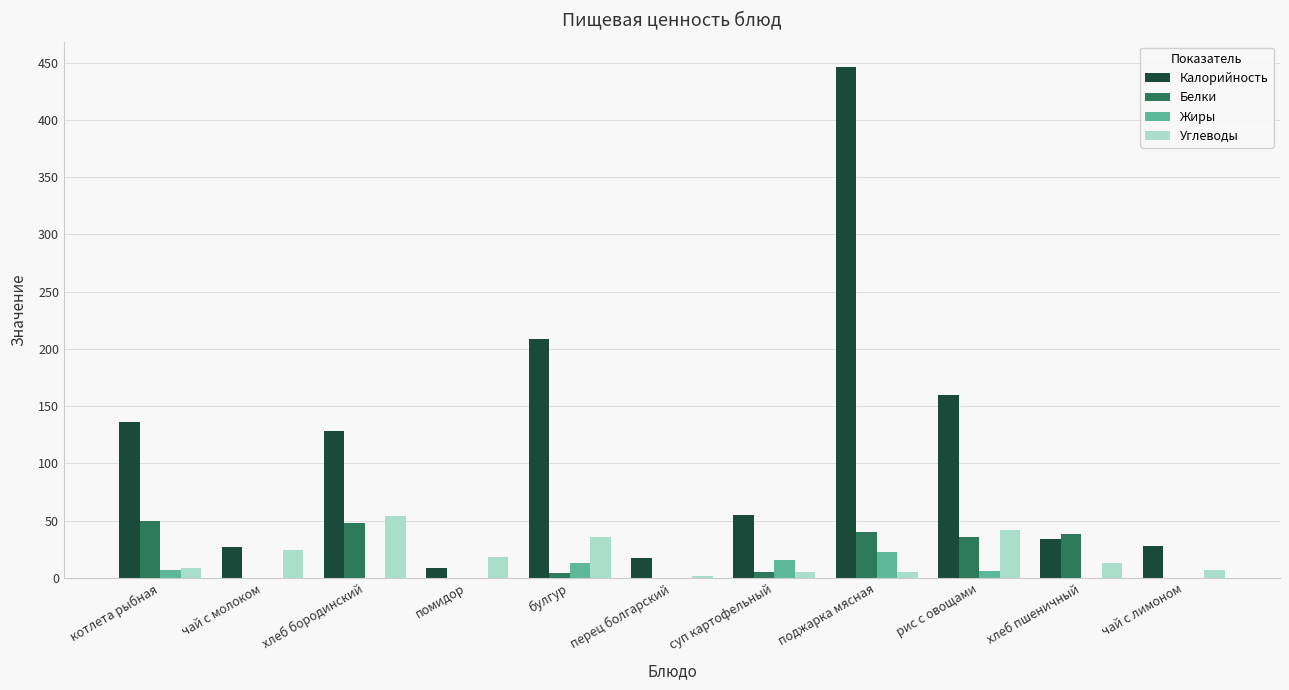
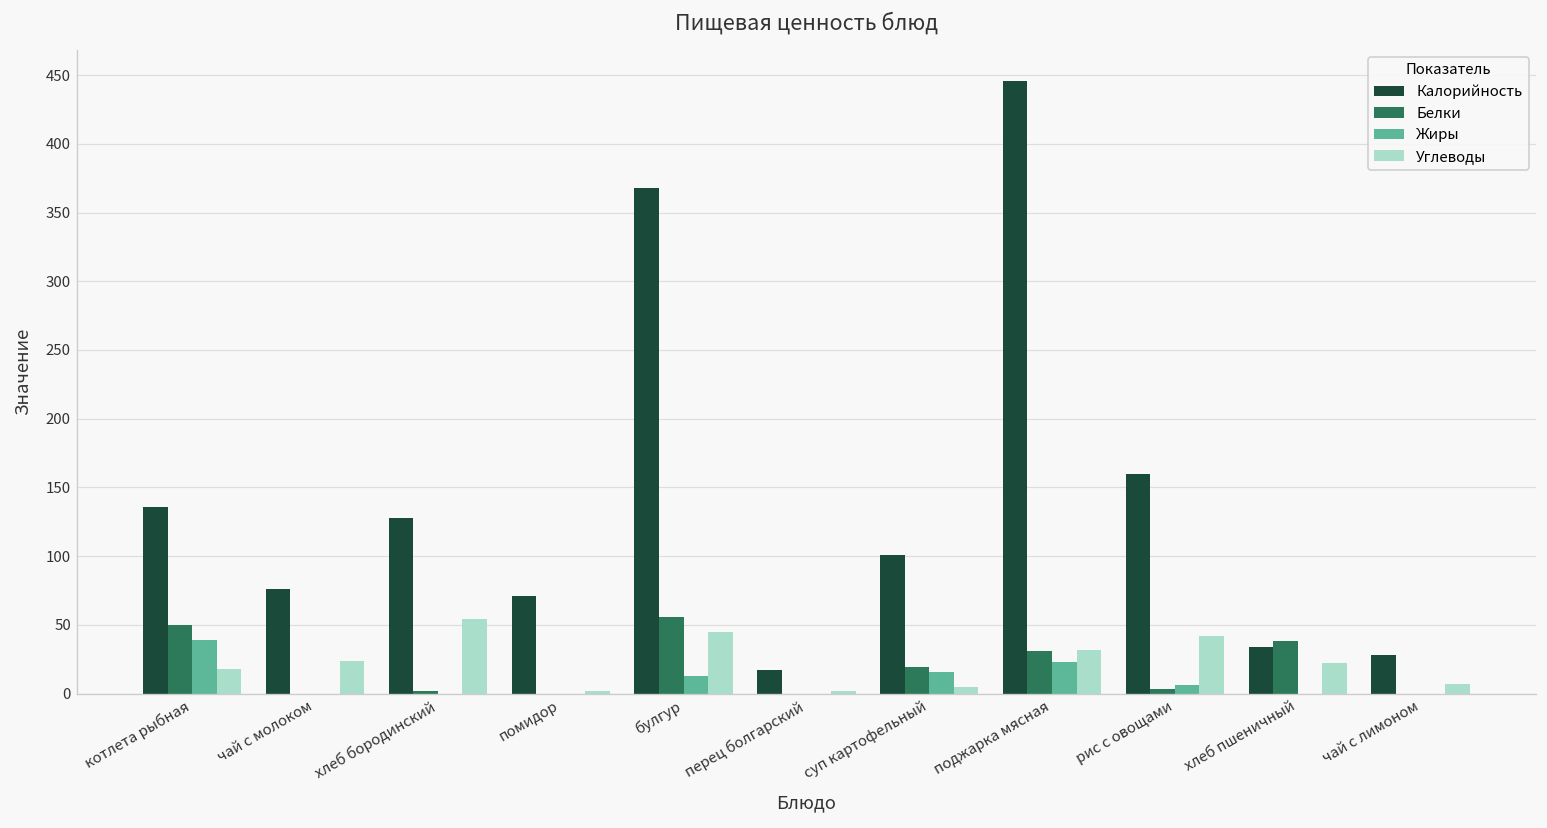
  {
    "Калорийность": {
      "котлета рыбная": 136,
-     "чай с молоком": 27,
+     "чай с молоком": 76,
      "хлеб бородинский": 128,
-     "помидор": 9,
-     "булгур": 209,
+     "помидор": 71,
+     "булгур": 368,
      "перец болгарский": 17,
-     "суп картофельный": 55,
+     "суп картофельный": 101,
      "поджарка мясная": 446,
      "рис с овощами": 160,
      "хлеб пшеничный": 34,
      "чай с лимоном": 28
    },
    "Белки": {
      "котлета рыбная": 50,
      "чай с молоком": 0,
-     "хлеб бородинский": 48,
+     "хлеб бородинский": 2,
      "помидор": 0,
-     "булгур": 4,
+     "булгур": 56,
      "перец болгарский": 0,
-     "суп картофельный": 5,
-     "поджарка мясная": 40,
-     "рис с овощами": 36,
+     "суп картофельный": 19,
+     "поджарка мясная": 31,
+     "рис с овощами": 3,
      "хлеб пшеничный": 38,
      "чай с лимоном": 0
    },
    "Жиры": {
-     "котлета рыбная": 7,
+     "котлета рыбная": 39,
      "чай с молоком": 0,
      "хлеб бородинский": 0,
      "помидор": 0,
      "булгур": 13,
      "перец болгарский": 0,
      "суп картофельный": 16,
      "поджарка мясная": 23,
      "рис с овощами": 6,
      "хлеб пшеничный": 0,
      "чай с лимоном": 0
    },
    "Углеводы": {
-     "котлета рыбная": 9,
+     "котлета рыбная": 18,
      "чай с молоком": 24,
      "хлеб бородинский": 54,
-     "помидор": 18,
-     "булгур": 36,
+     "помидор": 2,
+     "булгур": 45,
      "суп картофельный": 5,
-     "поджарка мясная": 5,
+     "поджарка мясная": 32,
      "рис с овощами": 42,
-     "хлеб пшеничный": 13,
+     "хлеб пшеничный": 22,
      "чай с лимоном": 7
    }
  }
